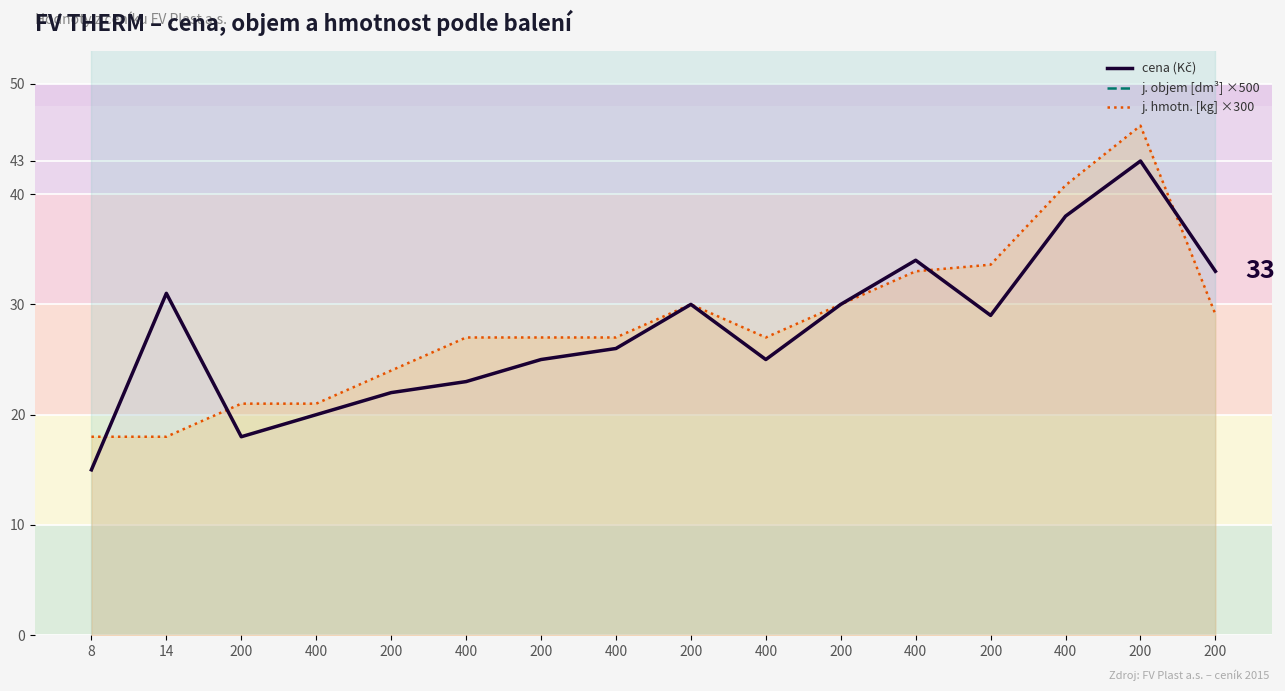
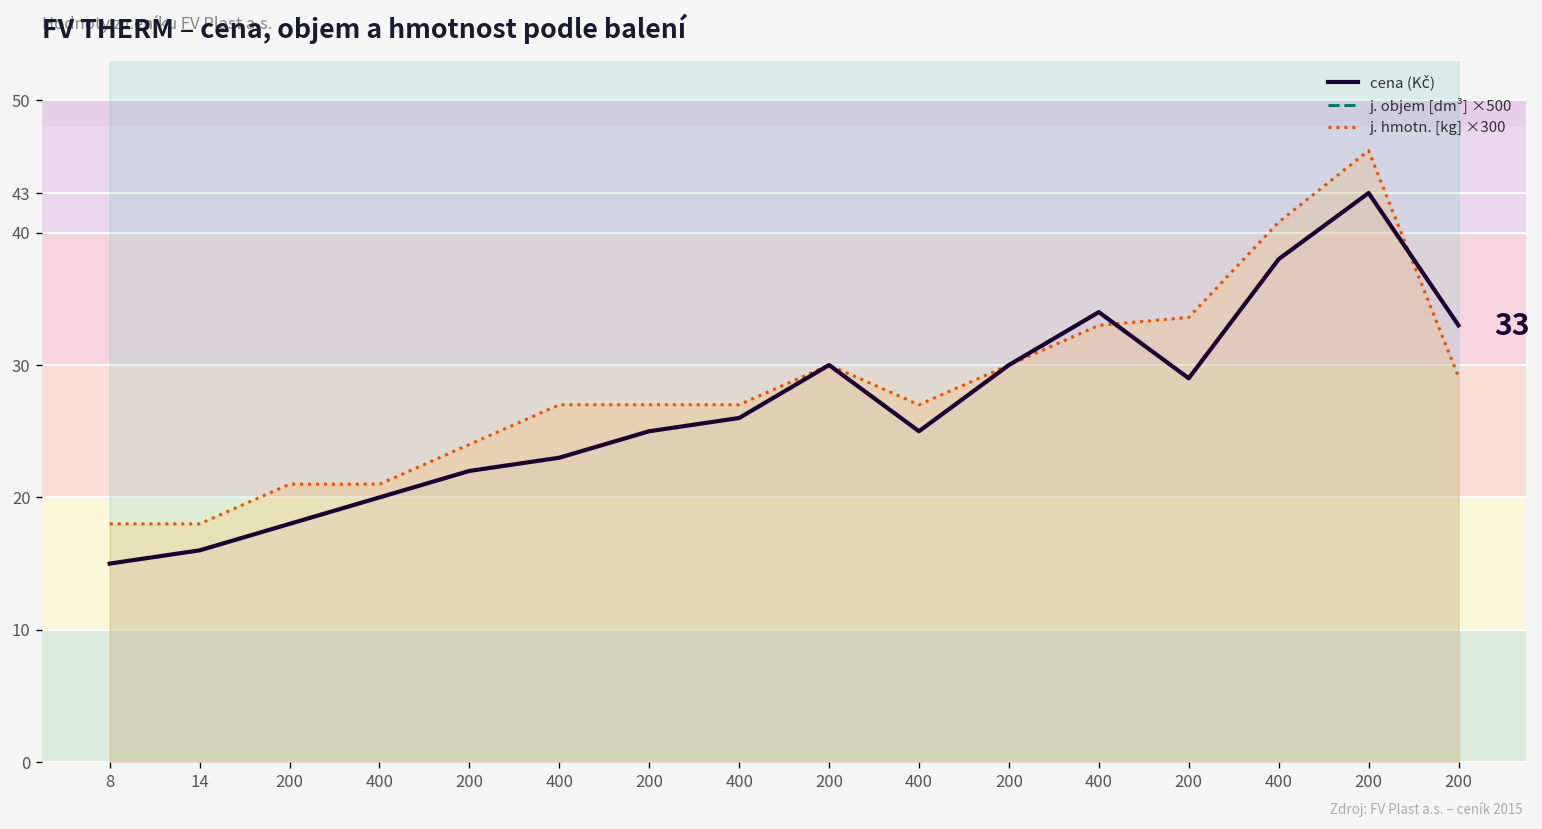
  {
    "cena (Kč)": {
      "8": 15,
-     "14": 31
+     "14": 16
    },
    "j. hmotn. [kg] ×300": {
      "8": 18,
      "14": 18
    }
  }
